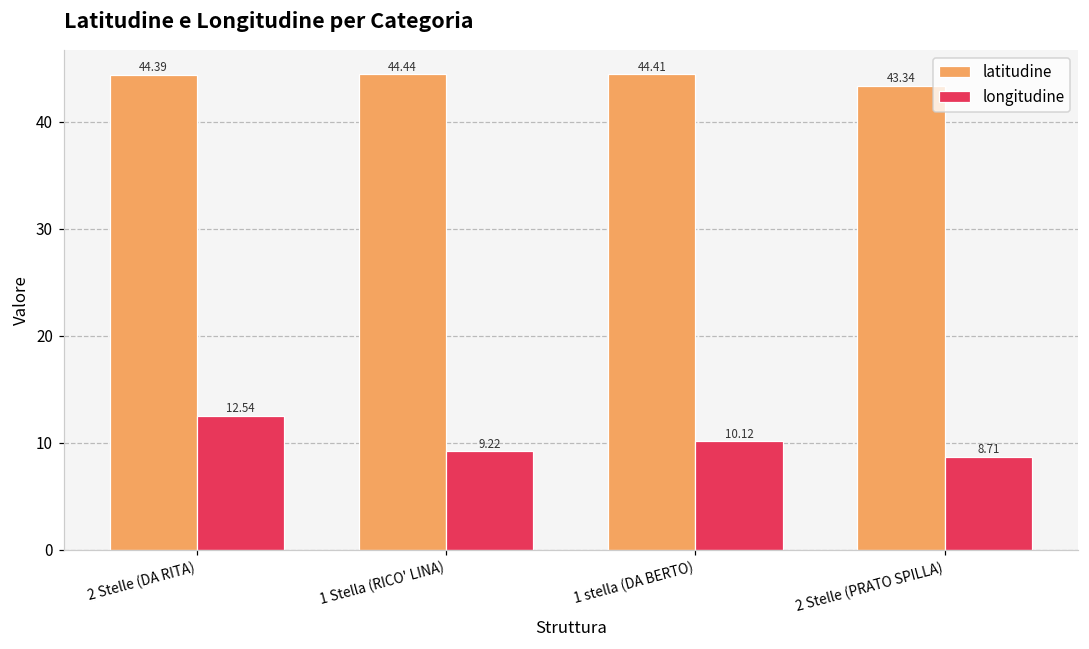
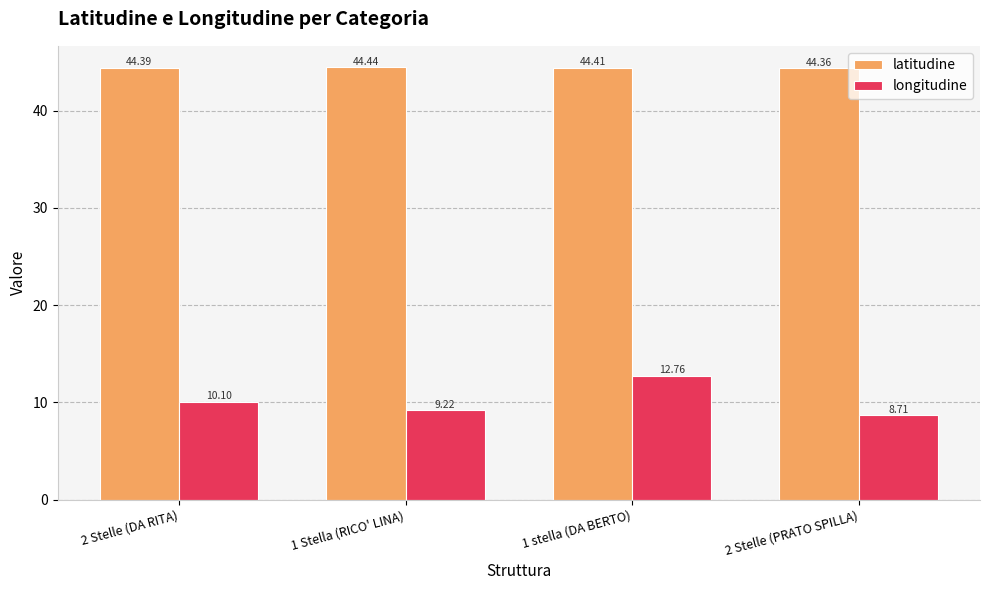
  {
    "latitudine": {
      "2 Stelle (DA RITA)": 44.39,
      "1 Stella (RICO' LINA)": 44.44,
      "1 stella (DA BERTO)": 44.41,
-     "2 Stelle (PRATO SPILLA)": 43.34
+     "2 Stelle (PRATO SPILLA)": 44.36
    },
    "longitudine": {
-     "2 Stelle (DA RITA)": 12.54,
+     "2 Stelle (DA RITA)": 10.10,
      "1 Stella (RICO' LINA)": 9.22,
-     "1 stella (DA BERTO)": 10.12,
+     "1 stella (DA BERTO)": 12.76,
      "2 Stelle (PRATO SPILLA)": 8.71
    }
  }
